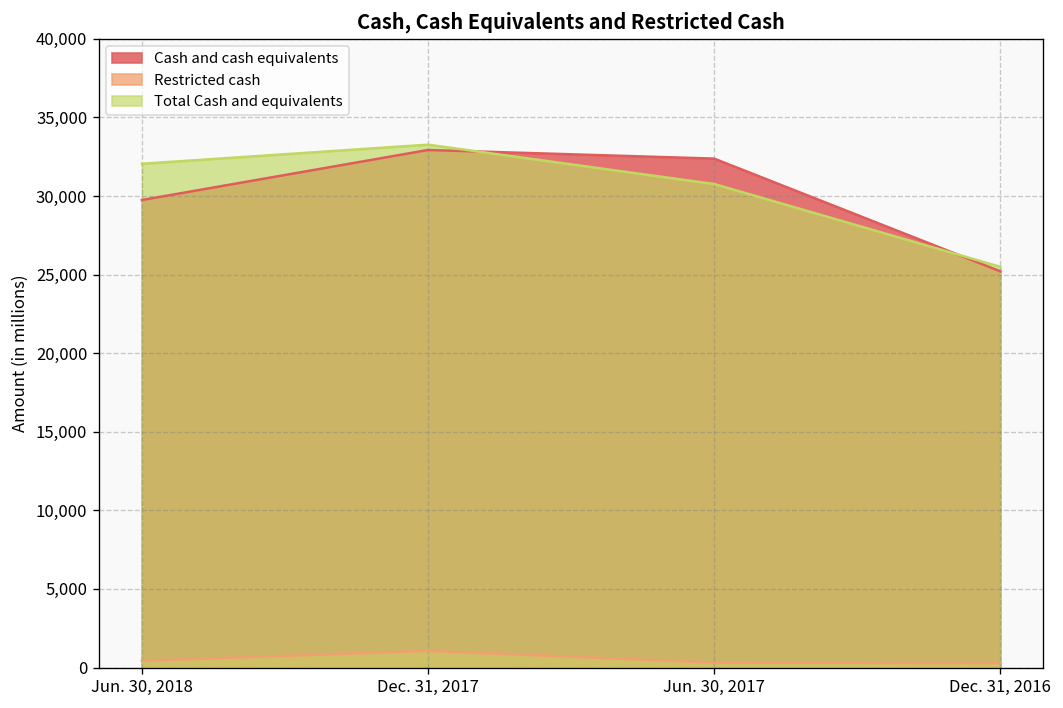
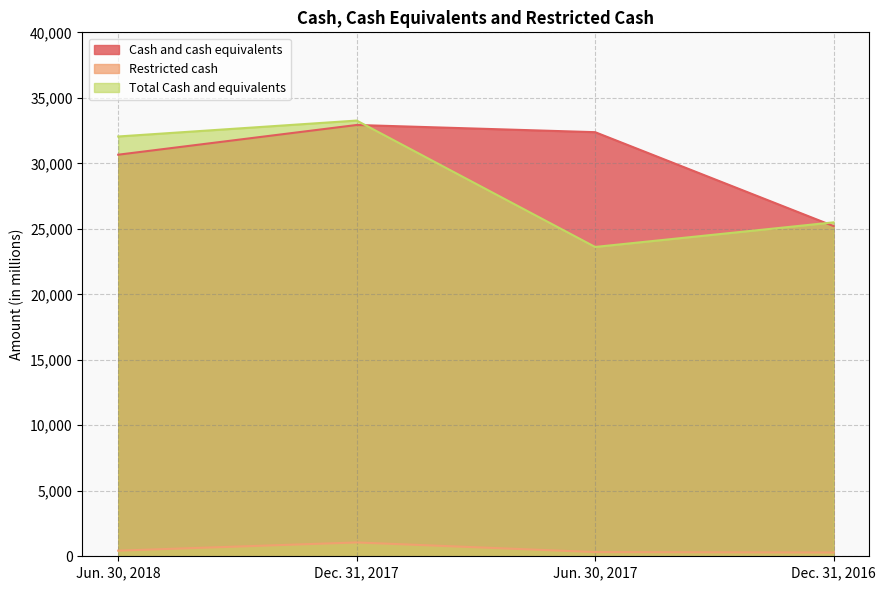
  {
    "Cash and cash equivalents": {
-     "Jun. 30, 2018": "29,700",
+     "Jun. 30, 2018": "30,700",
      "Dec. 31, 2017": "32,900",
      "Jun. 30, 2017": "32,400",
      "Dec. 31, 2016": "25,200"
    },
    "Restricted cash": {
      "Jun. 30, 2018": "400",
      "Dec. 31, 2017": "1,100",
      "Jun. 30, 2017": "300",
      "Dec. 31, 2016": "300"
    },
    "Total Cash and equivalents": {
      "Jun. 30, 2018": "32,000",
      "Dec. 31, 2017": "33,300",
-     "Jun. 30, 2017": "30,800",
+     "Jun. 30, 2017": "23,600",
      "Dec. 31, 2016": "25,500"
    }
  }
